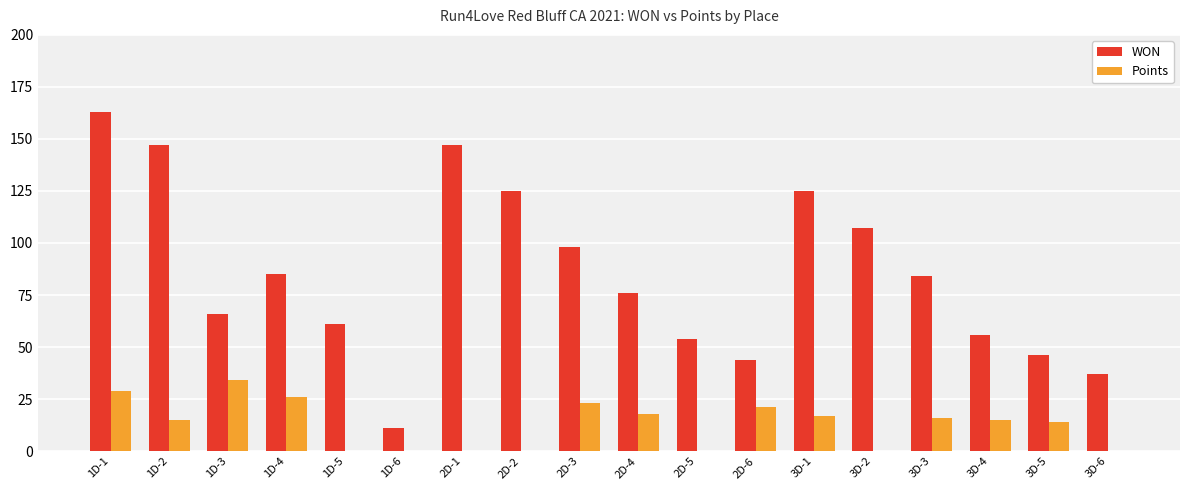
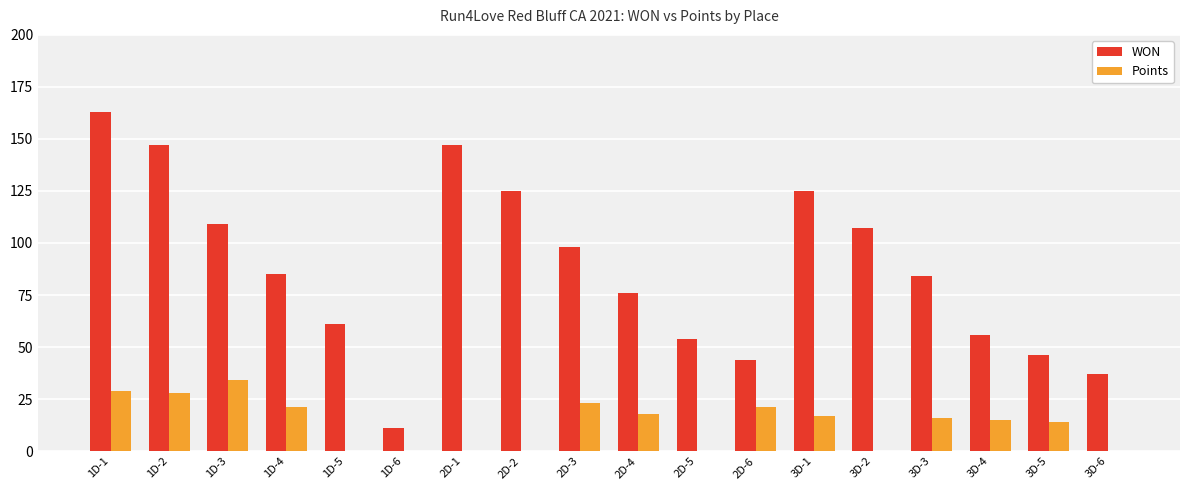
  {
    "WON": {
      "1D-1": 163,
      "1D-2": 147,
-     "1D-3": 66,
+     "1D-3": 109,
      "1D-4": 85,
      "1D-5": 61,
      "1D-6": 11,
      "2D-1": 147,
      "2D-2": 125,
      "2D-3": 98,
      "2D-4": 76,
      "2D-5": 54,
      "2D-6": 44,
      "3D-1": 125,
      "3D-2": 107,
      "3D-3": 84,
      "3D-4": 56,
      "3D-5": 46,
      "3D-6": 37
    },
    "Points": {
      "1D-1": 29,
-     "1D-2": 15,
+     "1D-2": 28,
      "1D-3": 34,
-     "1D-4": 26,
+     "1D-4": 21,
      "1D-5": 0,
      "1D-6": 0,
      "2D-1": 0,
      "2D-2": 0,
      "2D-3": 23,
      "2D-4": 18,
      "2D-5": 0,
      "2D-6": 21,
      "3D-1": 17,
      "3D-2": 0,
      "3D-3": 16,
      "3D-4": 15,
      "3D-5": 14,
      "3D-6": 0
    }
  }
